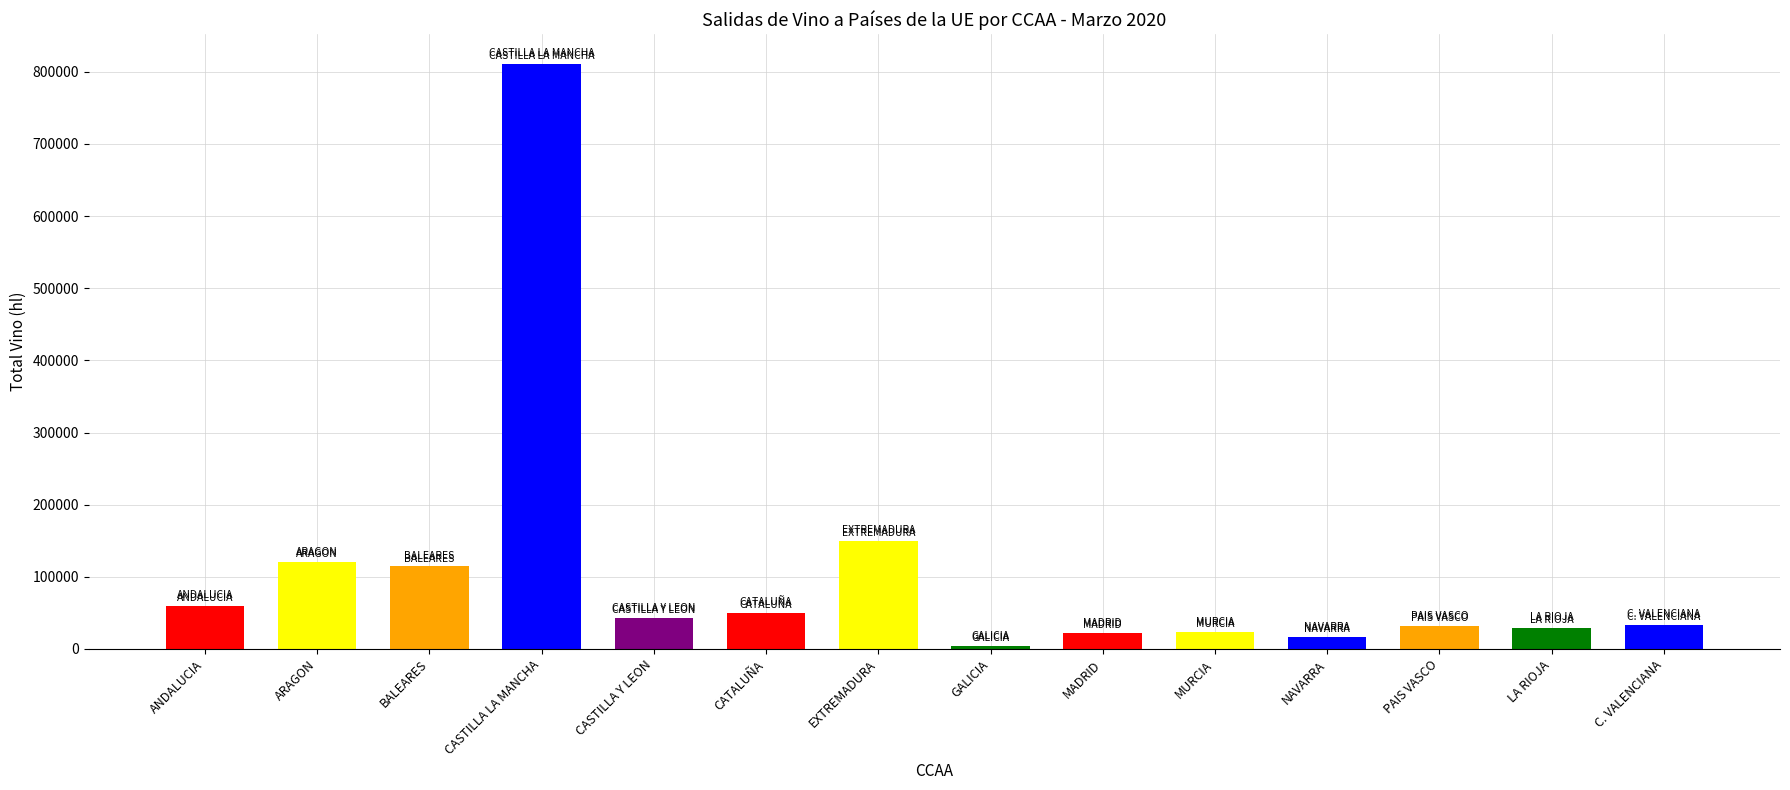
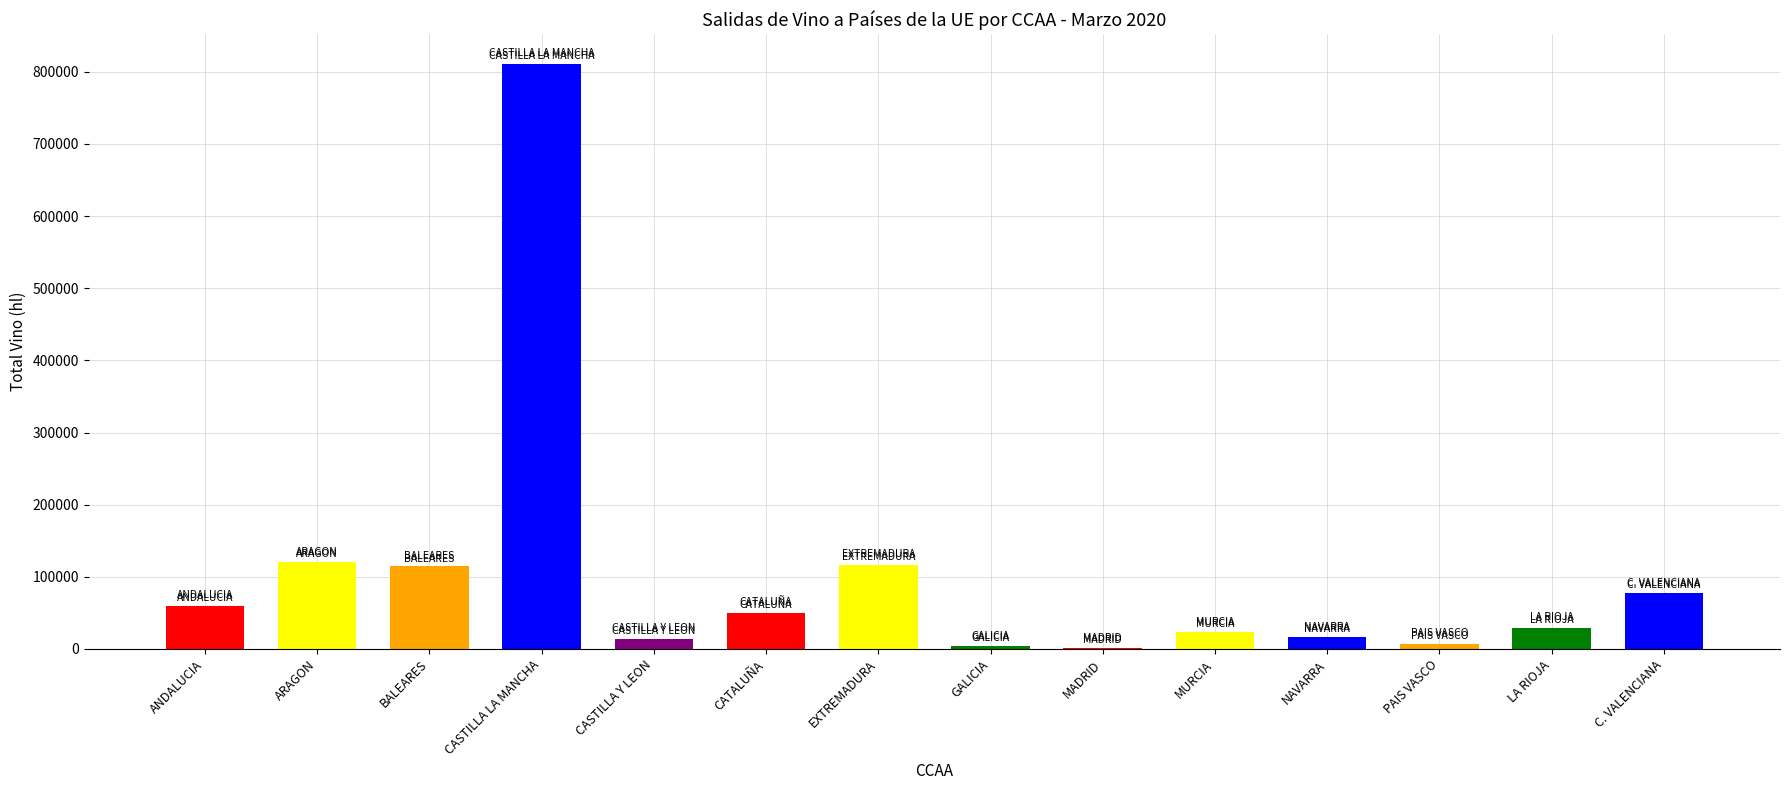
  {
    "ANDALUCIA": 60000,
    "ARAGON": 120000,
    "BALEARES": 110000,
    "CASTILLA LA MANCHA": 810000,
-   "CASTILLA Y LEON": 40000,
+   "CASTILLA Y LEON": 10000,
    "CATALUÑA": 50000,
-   "EXTREMADURA": 150000,
+   "EXTREMADURA": 120000,
    "GALICIA": 0,
-   "MADRID": 20000,
+   "MADRID": 0,
    "MURCIA": 20000,
    "NAVARRA": 20000,
-   "PAIS VASCO": 30000,
+   "PAIS VASCO": 10000,
    "LA RIOJA": 30000,
-   "C. VALENCIANA": 30000
+   "C. VALENCIANA": 80000
  }
